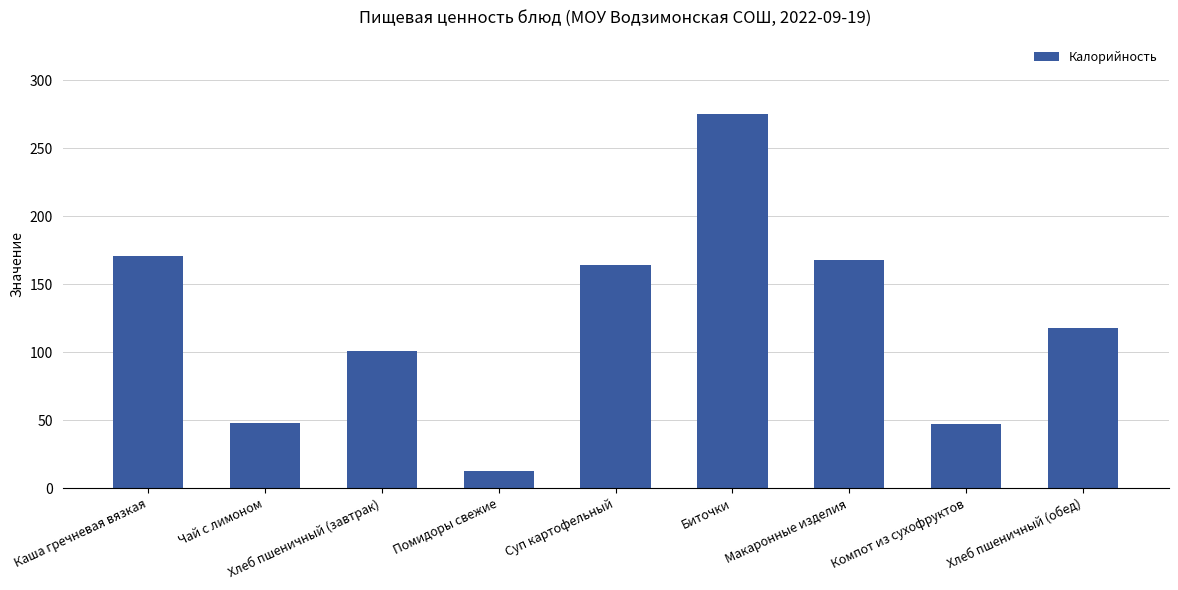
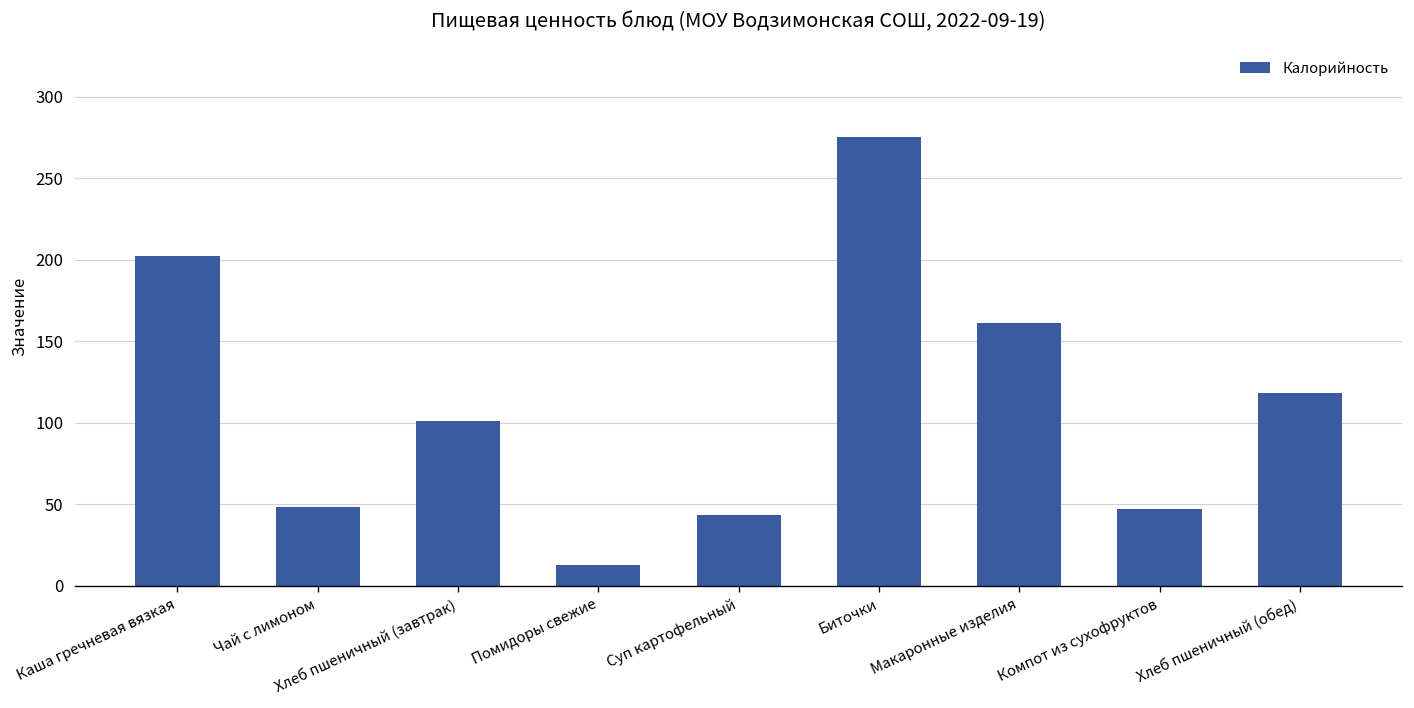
  {
-   "Каша гречневая вязкая": 171,
+   "Каша гречневая вязкая": 202,
    "Чай с лимоном": 48,
    "Хлеб пшеничный (завтрак)": 101,
    "Помидоры свежие": 13,
-   "Суп картофельный": 164,
+   "Суп картофельный": 44,
    "Биточки": 275,
-   "Макаронные изделия": 168,
+   "Макаронные изделия": 161,
    "Компот из сухофруктов": 47,
    "Хлеб пшеничный (обед)": 118
  }
